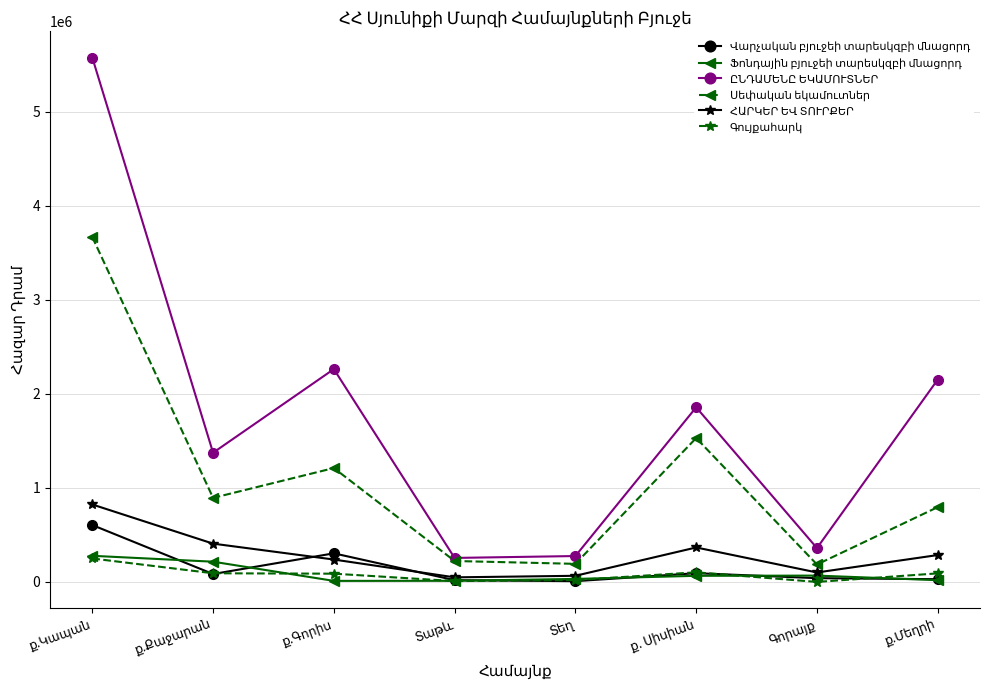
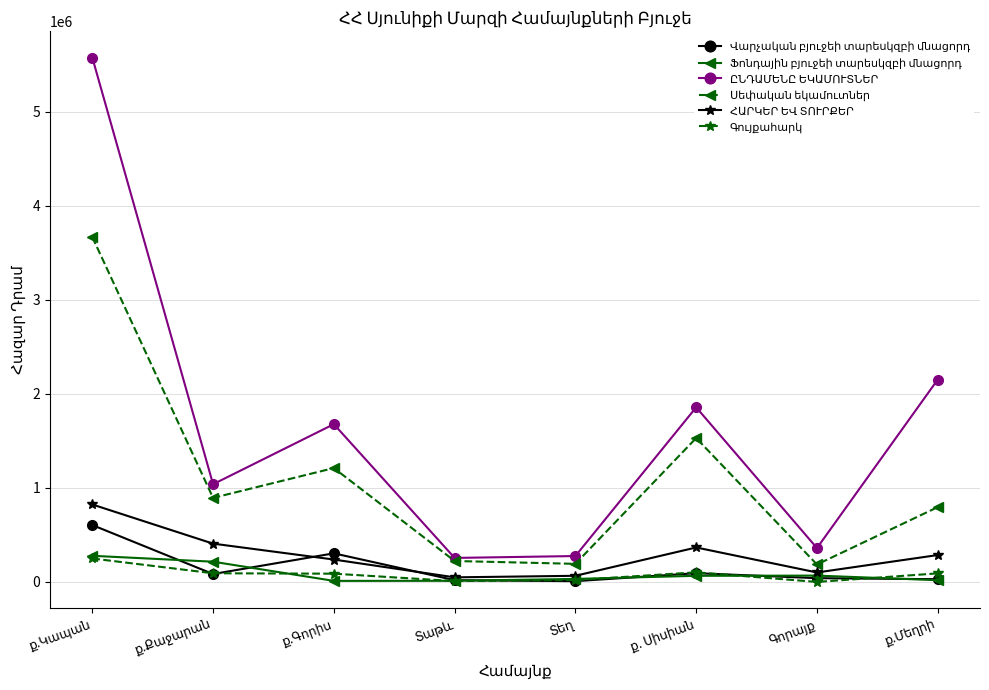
  {
    "ԸՆԴԱՄԵՆԸ ԵԿԱՄՈՒՏՆԵՐ": {
      "ք.Կապան": 5600000,
-     "ք.Քաջարան": 1400000,
-     "ք.Գորիս": 2300000,
+     "ք.Քաջարան": 1000000,
+     "ք.Գորիս": 1700000,
      "Տաթև": 300000,
      "Տեղ": 300000,
      "ք. Սիսիան": 1900000,
      "Գորայք": 400000,
      "ք.Մեղրի": 2200000
    }
  }
